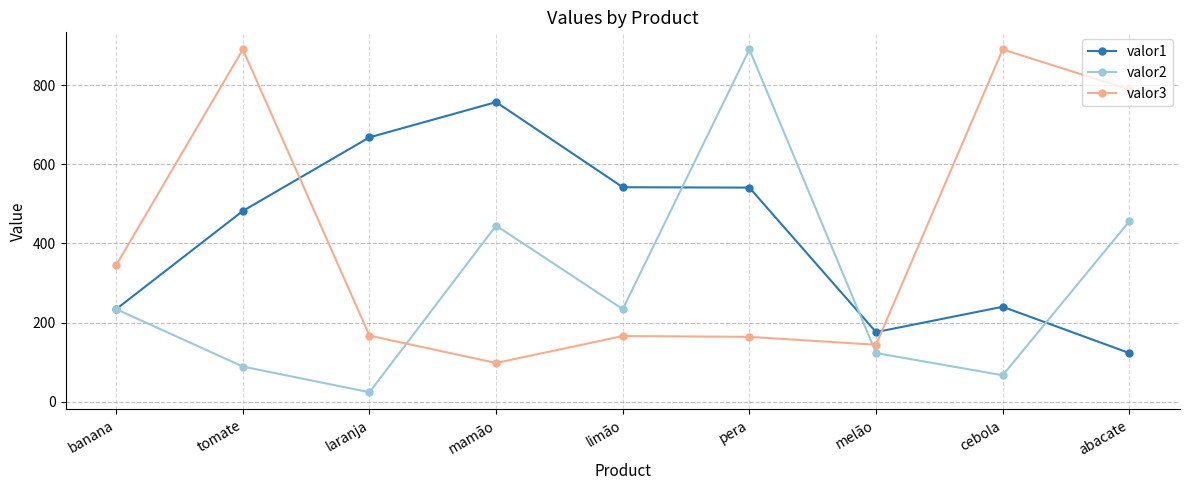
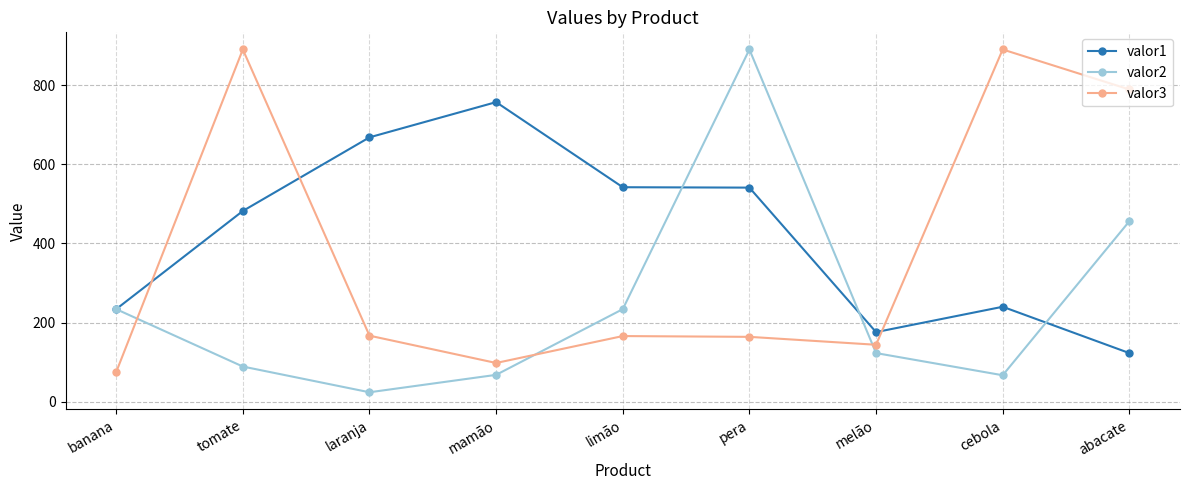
  {
    "valor1": {
      "tomate": 480,
      "laranja": 670,
      "mamão": 760,
      "limão": 540,
      "pera": 540,
      "melão": 180,
      "cebola": 240,
      "abacate": 120
    },
    "valor2": {
      "tomate": 90,
      "laranja": 20,
-     "mamão": 450,
+     "mamão": 70,
      "limão": 230,
      "pera": 890,
      "melão": 120,
      "cebola": 70,
      "abacate": 460
    },
    "valor3": {
-     "banana": 350,
+     "banana": 80,
      "tomate": 890,
      "laranja": 170,
      "mamão": 100,
      "limão": 170,
      "pera": 160,
      "melão": 140,
      "cebola": 890
    }
  }
